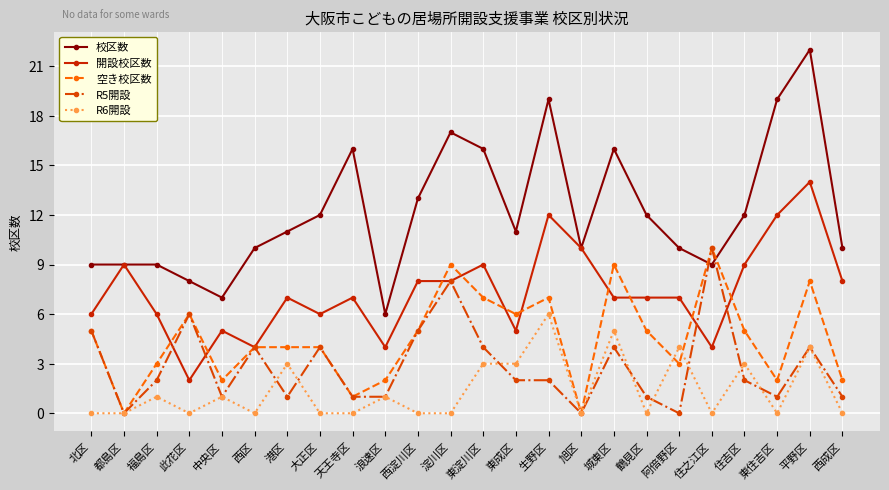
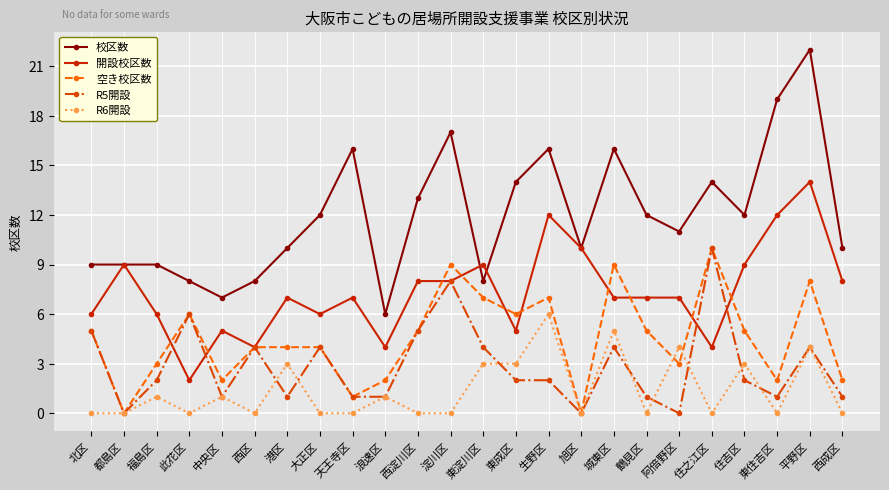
  {
    "校区数": {
      "北区": 9,
      "福島区": 9,
      "此花区": 8,
      "中央区": 7,
-     "西区": 10,
-     "港区": 11,
+     "西区": 8,
+     "港区": 10,
      "大正区": 12,
      "天王寺区": 16,
      "浪速区": 6,
      "西淀川区": 13,
      "淀川区": 17,
-     "東淀川区": 16,
-     "東成区": 11,
-     "生野区": 19,
+     "東淀川区": 8,
+     "東成区": 14,
+     "生野区": 16,
      "城東区": 16,
      "鶴見区": 12,
-     "阿倍野区": 10,
-     "住之江区": 9,
+     "阿倍野区": 11,
+     "住之江区": 14,
      "住吉区": 12,
      "東住吉区": 19,
      "平野区": 22,
      "西成区": 10
    },
    "R6開設": {
      "北区": 0,
      "福島区": 1,
      "此花区": 0,
      "西区": 0,
      "港区": 3,
      "大正区": 0,
      "天王寺区": 0,
      "西淀川区": 0,
      "淀川区": 0,
      "東淀川区": 3,
      "東成区": 3,
      "生野区": 6,
      "城東区": 5,
      "鶴見区": 0,
      "阿倍野区": 4,
      "住之江区": 0,
      "住吉区": 3,
      "東住吉区": 0,
      "西成区": 0
    }
  }
